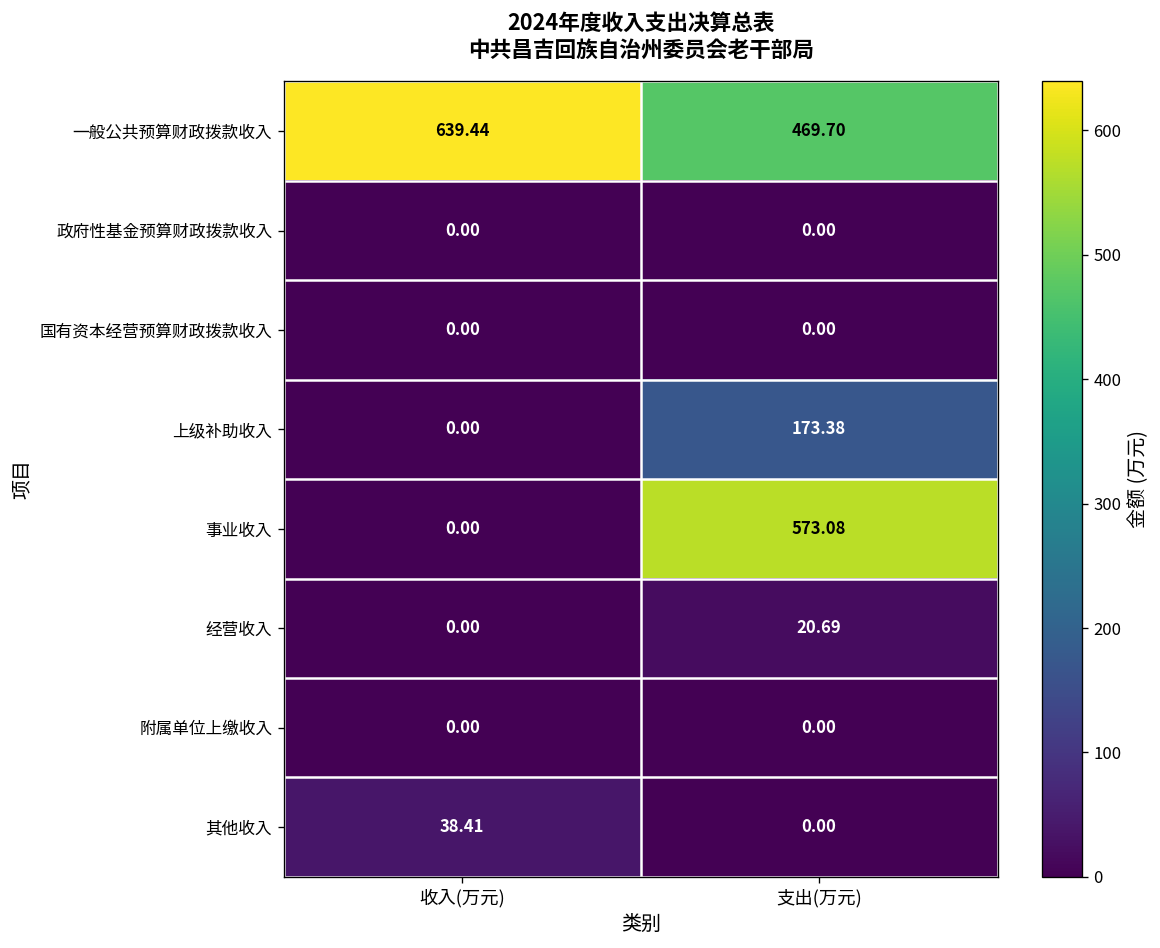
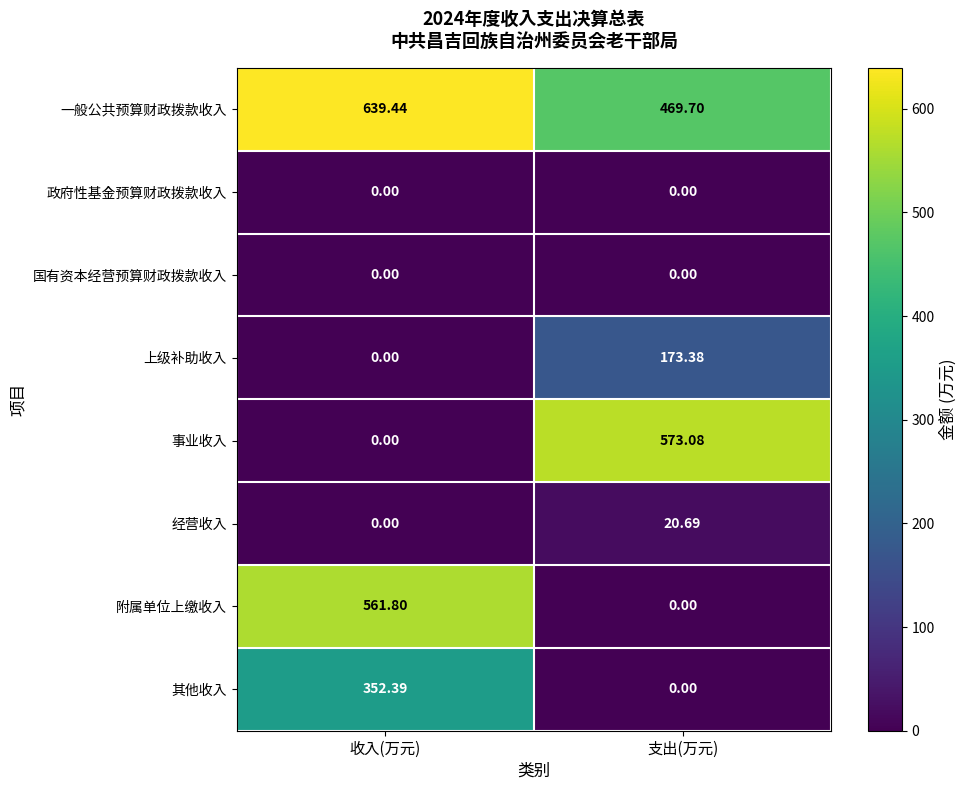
  {
    "一般公共预算财政拨款收入": {
      "收入(万元)": 639.44,
      "支出(万元)": 469.70
    },
    "政府性基金预算财政拨款收入": {
      "收入(万元)": 0.00,
      "支出(万元)": 0.00
    },
    "国有资本经营预算财政拨款收入": {
      "收入(万元)": 0.00,
      "支出(万元)": 0.00
    },
    "上级补助收入": {
      "收入(万元)": 0.00,
      "支出(万元)": 173.38
    },
    "事业收入": {
      "收入(万元)": 0.00,
      "支出(万元)": 573.08
    },
    "经营收入": {
      "收入(万元)": 0.00,
      "支出(万元)": 20.69
    },
    "附属单位上缴收入": {
-     "收入(万元)": 0.00,
+     "收入(万元)": 561.80,
      "支出(万元)": 0.00
    },
    "其他收入": {
-     "收入(万元)": 38.41,
+     "收入(万元)": 352.39,
      "支出(万元)": 0.00
    }
  }
